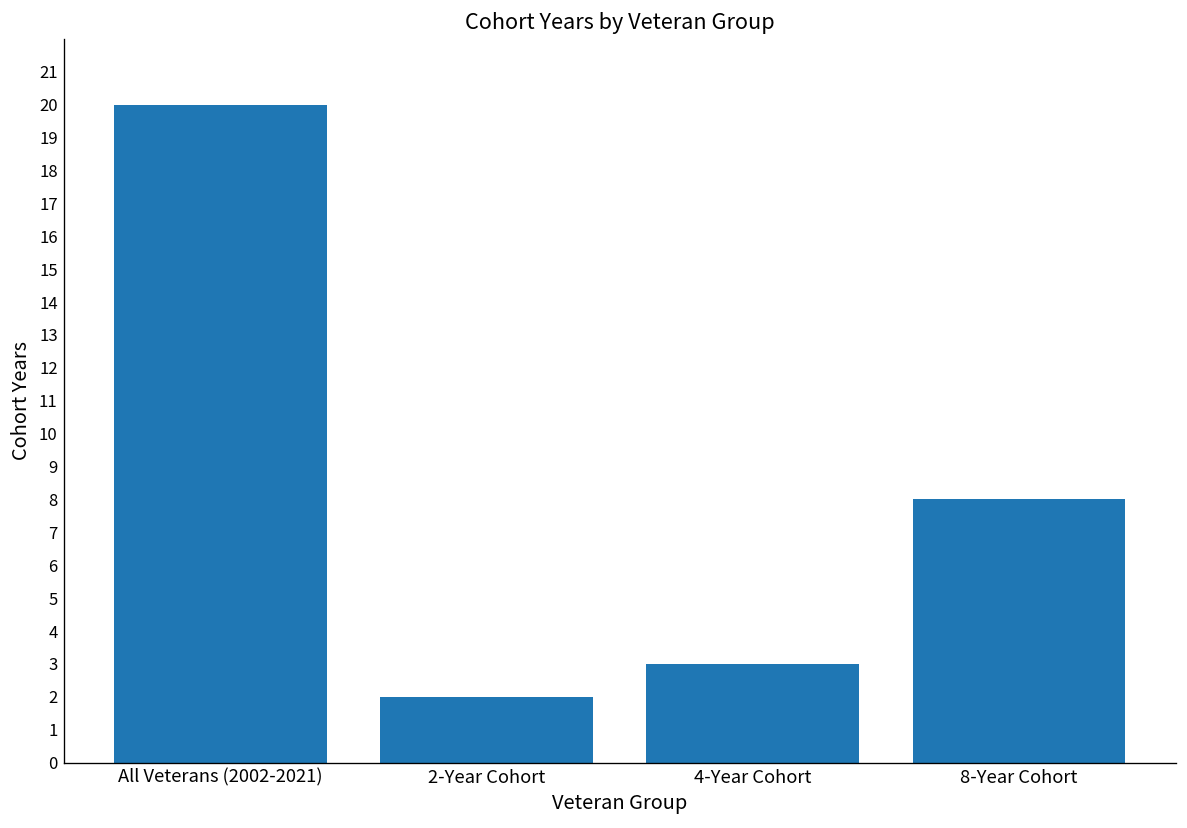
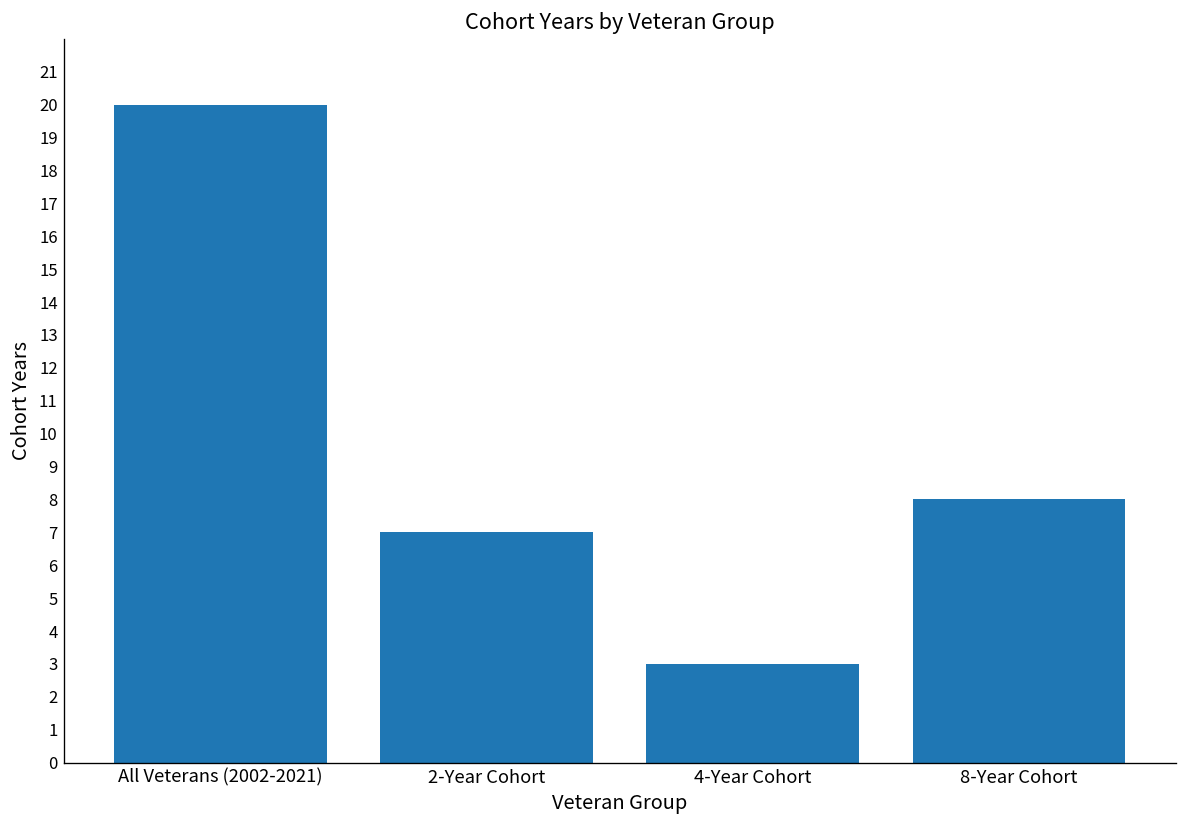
  {
    "All Veterans (2002-2021)": 20,
-   "2-Year Cohort": 2,
+   "2-Year Cohort": 7,
    "4-Year Cohort": 3,
    "8-Year Cohort": 8
  }
